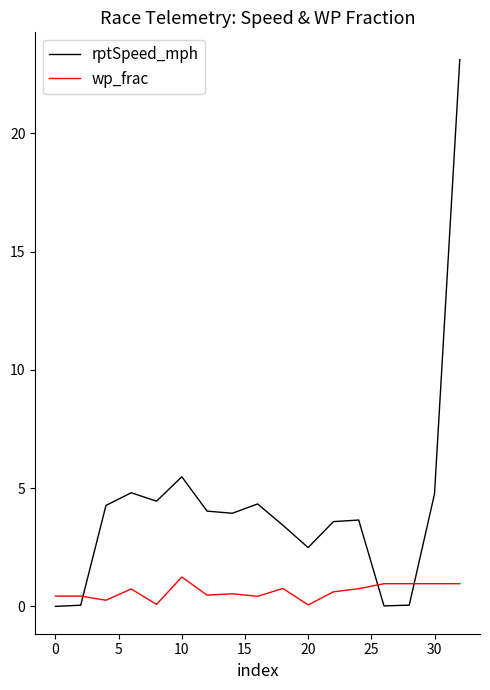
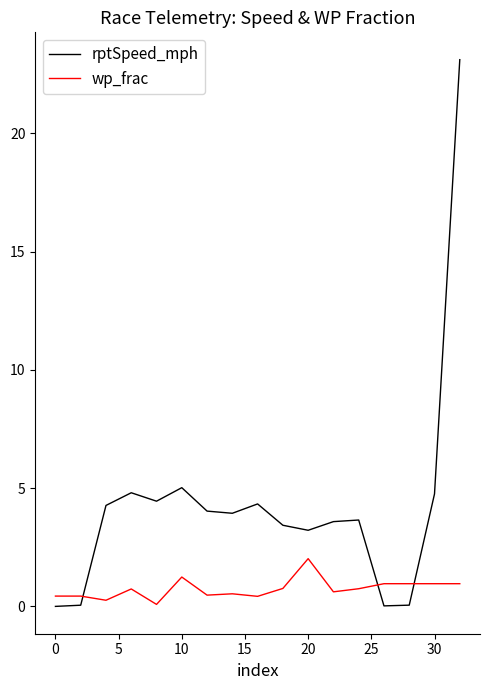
  {
    "rptSpeed_mph": {
      "0": 0.0,
-     "10": 5.5,
-     "20": 2.5,
+     "10": 5.0,
+     "20": 3.2,
      "30": 4.8
    },
    "wp_frac": {
      "0": 0.4,
      "10": 1.2,
-     "20": 0.1,
+     "20": 2.0,
      "30": 1.0
    }
  }
